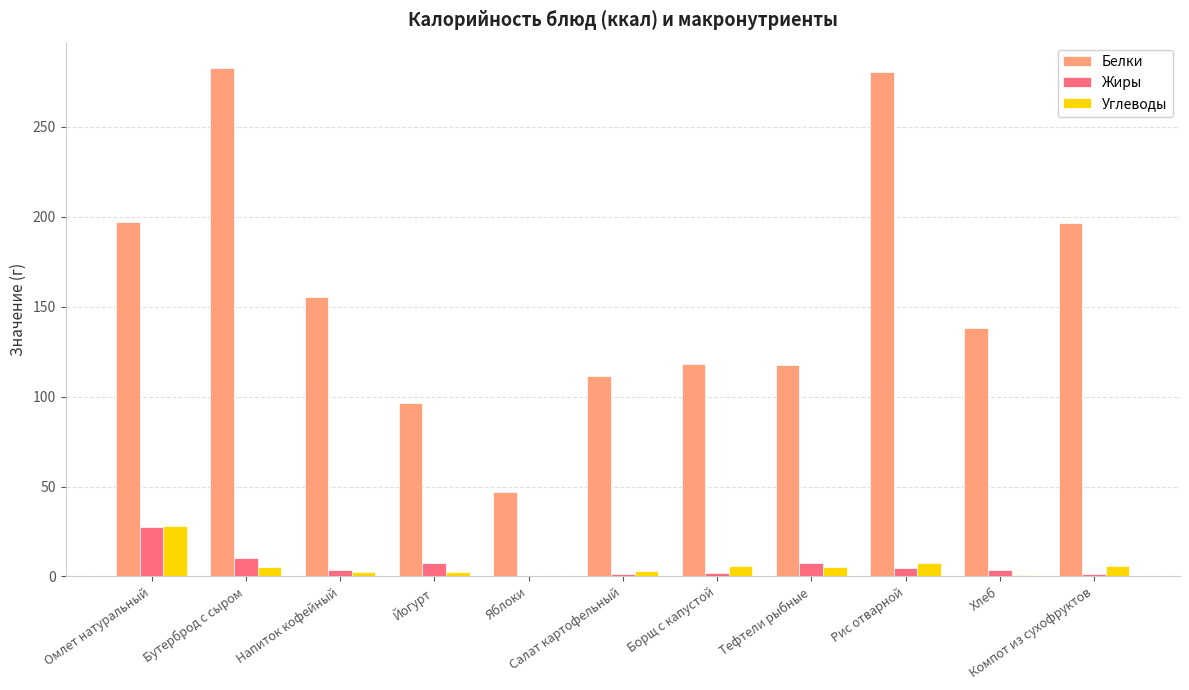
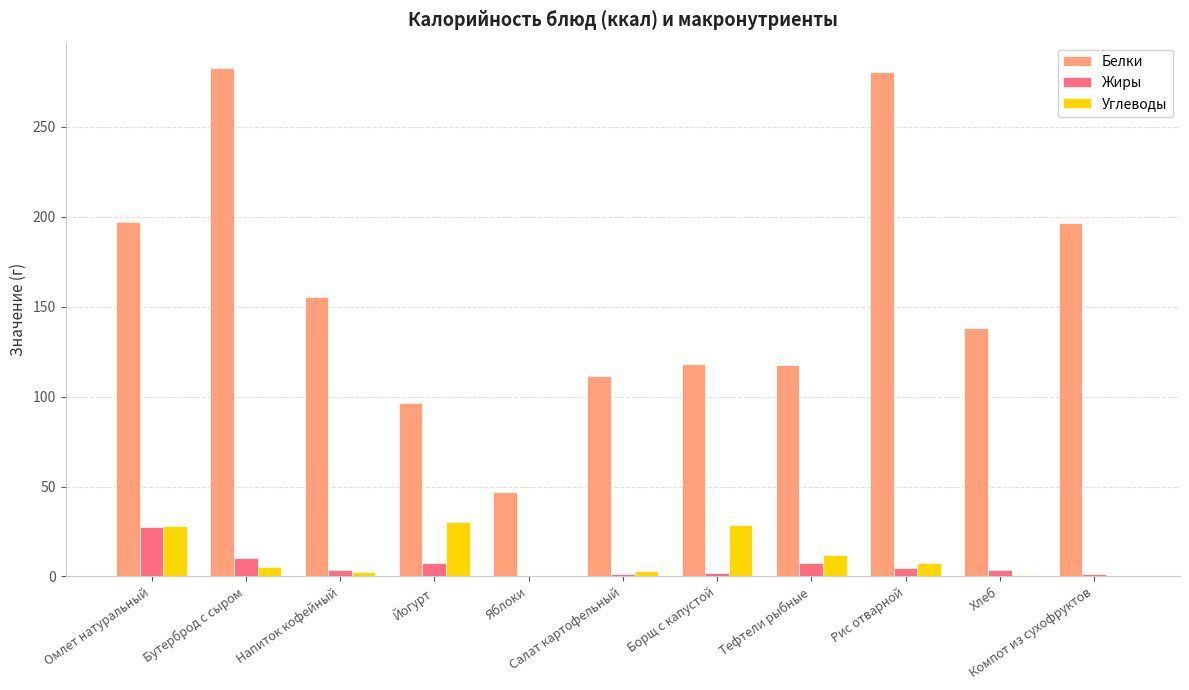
  {
    "Углеводы": {
      "Омлет натуральный": 28,
      "Бутерброд с сыром": 5,
      "Напиток кофейный": 3,
-     "Йогурт": 3,
+     "Йогурт": 30,
      "Салат картофельный": 3,
-     "Борщ с капустой": 6,
-     "Тефтели рыбные": 5,
+     "Борщ с капустой": 29,
+     "Тефтели рыбные": 12,
      "Рис отварной": 7,
-     "Компот из сухофруктов": 6
+     "Компот из сухофруктов": 0
    }
  }
